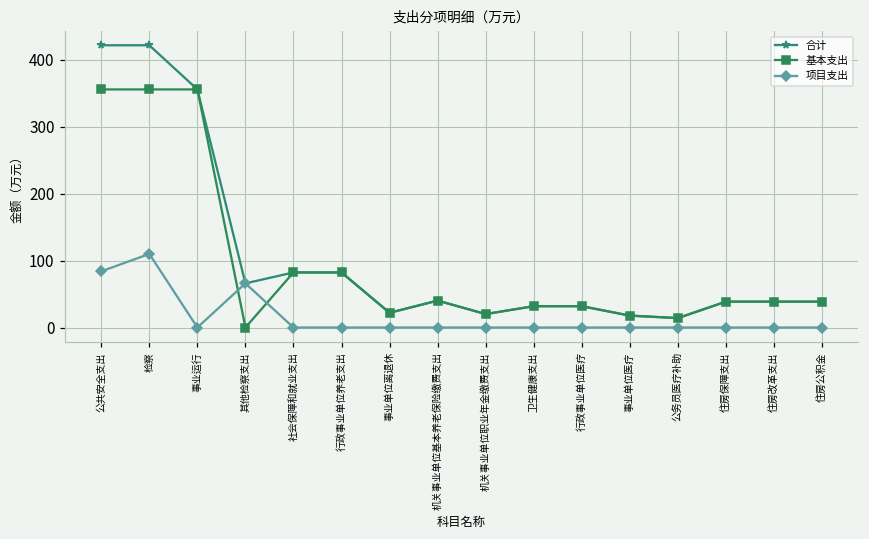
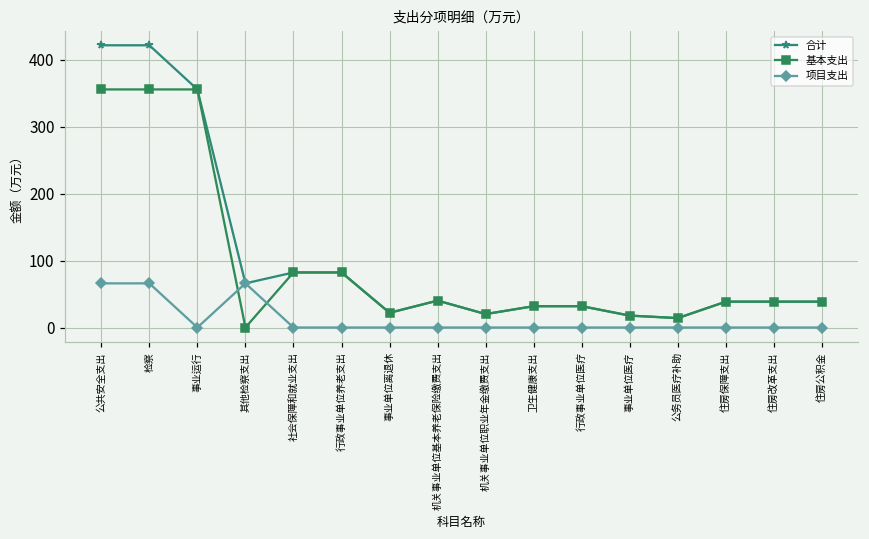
  {
    "项目支出": {
-     "公共安全支出": 80,
-     "检察": 110,
+     "公共安全支出": 70,
+     "检察": 70,
      "事业运行": 0,
      "社会保障和就业支出": 0,
      "行政事业单位养老支出": 0,
      "事业单位离退休": 0,
      "机关事业单位基本养老保险缴费支出": 0,
      "机关事业单位职业年金缴费支出": 0,
      "卫生健康支出": 0,
      "行政事业单位医疗": 0,
      "事业单位医疗": 0,
      "公务员医疗补助": 0,
      "住房保障支出": 0,
      "住房改革支出": 0,
      "住房公积金": 0
    }
  }
